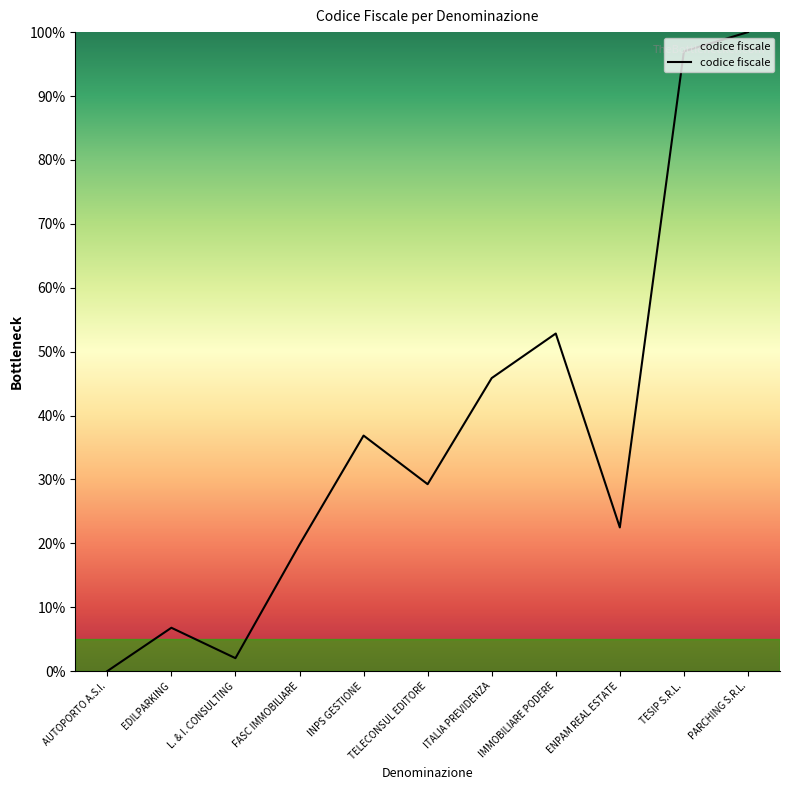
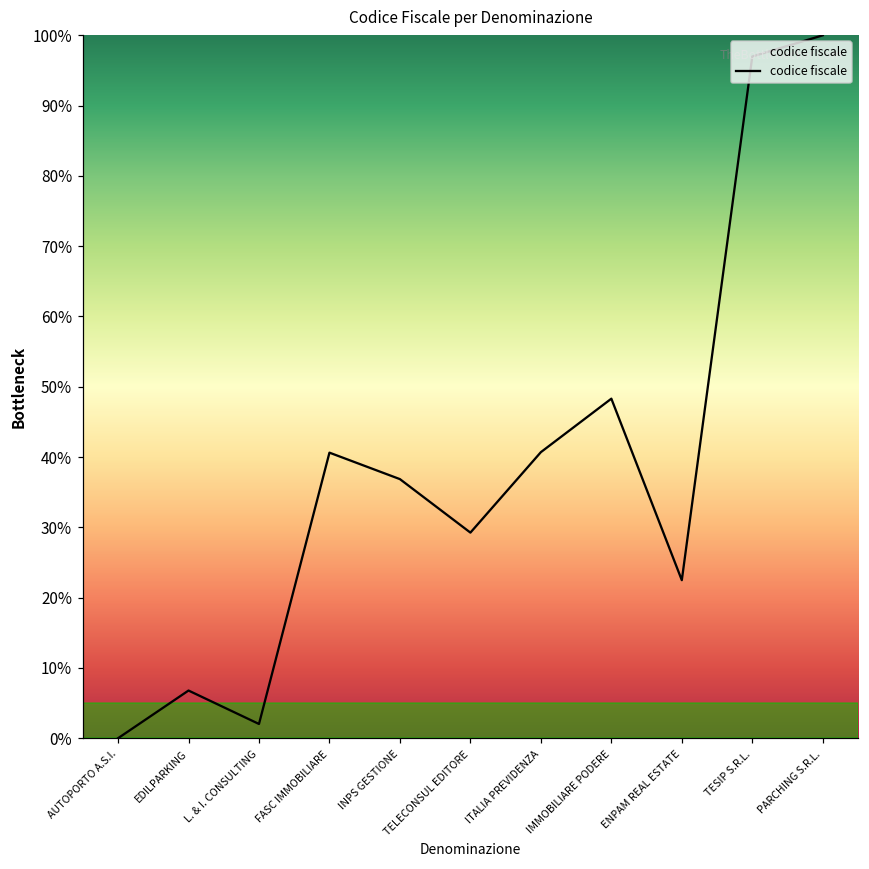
  {
    "EDILPARKING": "7%",
-   "FASC IMMOBILIARE": "20%",
+   "FASC IMMOBILIARE": "41%",
    "INPS GESTIONE": "37%",
    "TELECONSUL EDITORE": "29%",
-   "ITALIA PREVIDENZA": "46%",
-   "IMMOBILIARE PODERE": "53%",
+   "ITALIA PREVIDENZA": "41%",
+   "IMMOBILIARE PODERE": "48%",
    "ENPAM REAL ESTATE": "22%",
    "PARCHING S.R.L.": "100%"
  }
